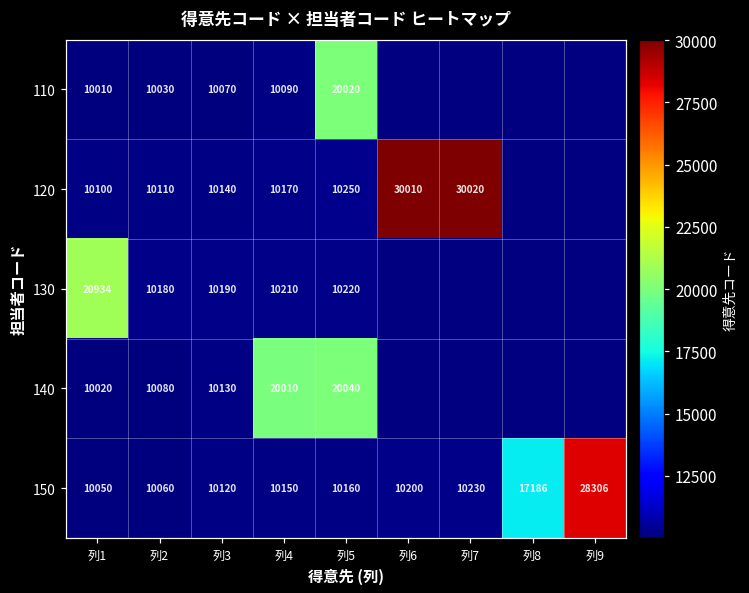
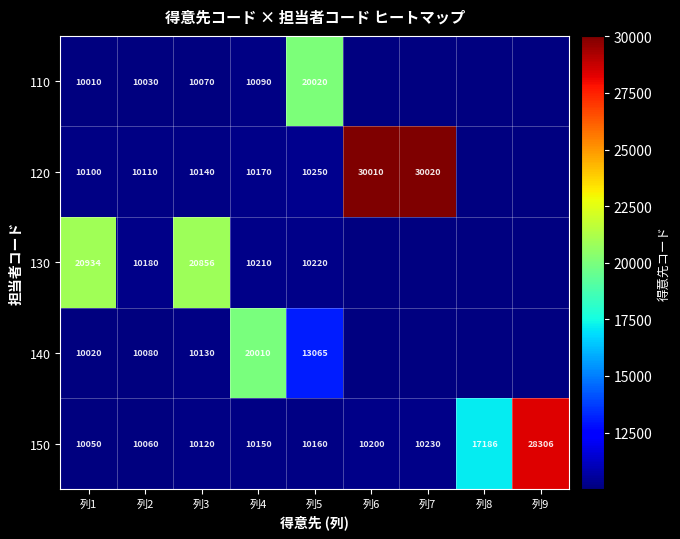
  {
    "110": {
      "列1": 10010,
      "列2": 10030,
      "列3": 10070,
      "列4": 10090,
      "列5": 20020
    },
    "120": {
      "列1": 10100,
      "列2": 10110,
      "列3": 10140,
      "列4": 10170,
      "列5": 10250,
      "列6": 30010,
      "列7": 30020
    },
    "130": {
      "列1": 20934,
      "列2": 10180,
-     "列3": 10190,
+     "列3": 20856,
      "列4": 10210,
      "列5": 10220
    },
    "140": {
      "列1": 10020,
      "列2": 10080,
      "列3": 10130,
      "列4": 20010,
-     "列5": 20040
+     "列5": 13065
    },
    "150": {
      "列1": 10050,
      "列2": 10060,
      "列3": 10120,
      "列4": 10150,
      "列5": 10160,
      "列6": 10200,
      "列7": 10230,
      "列8": 17186,
      "列9": 28306
    }
  }
